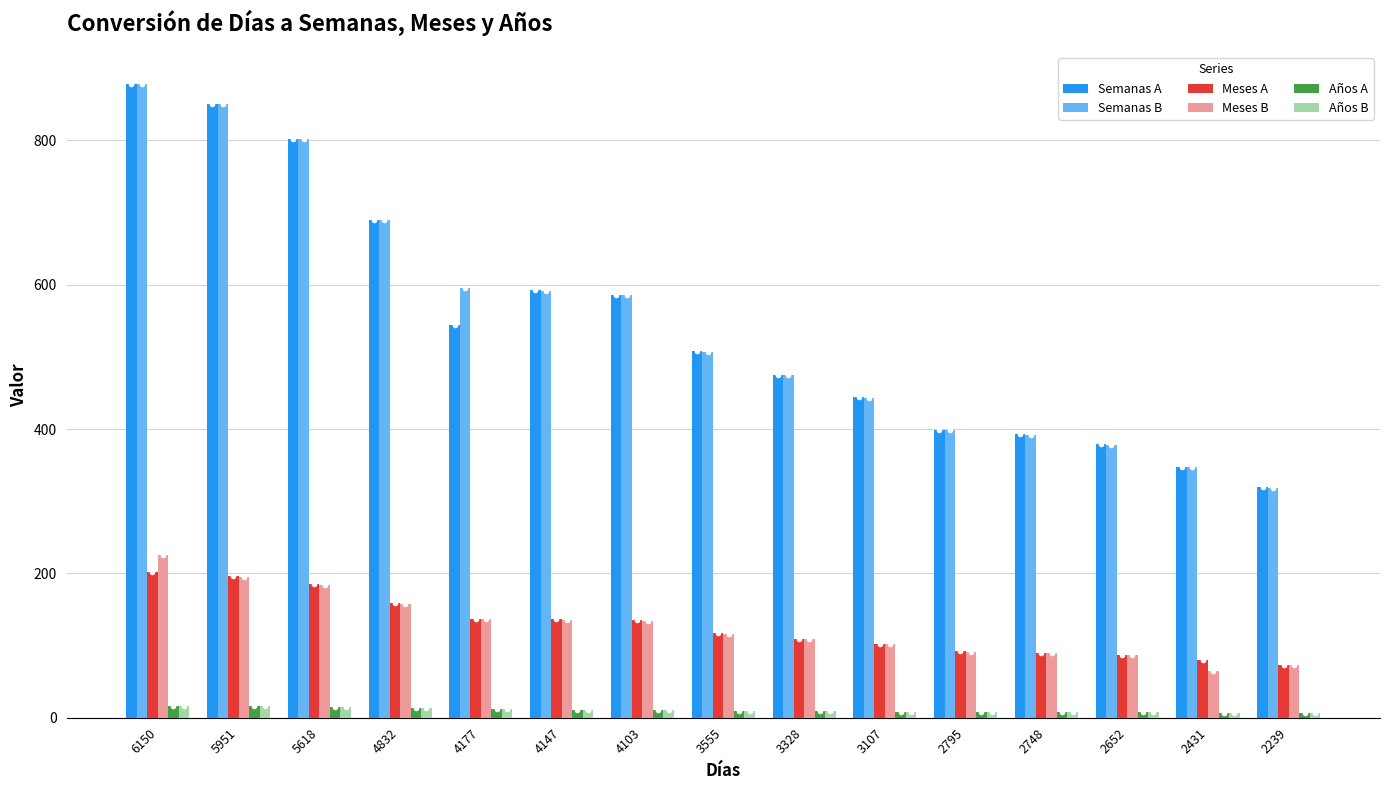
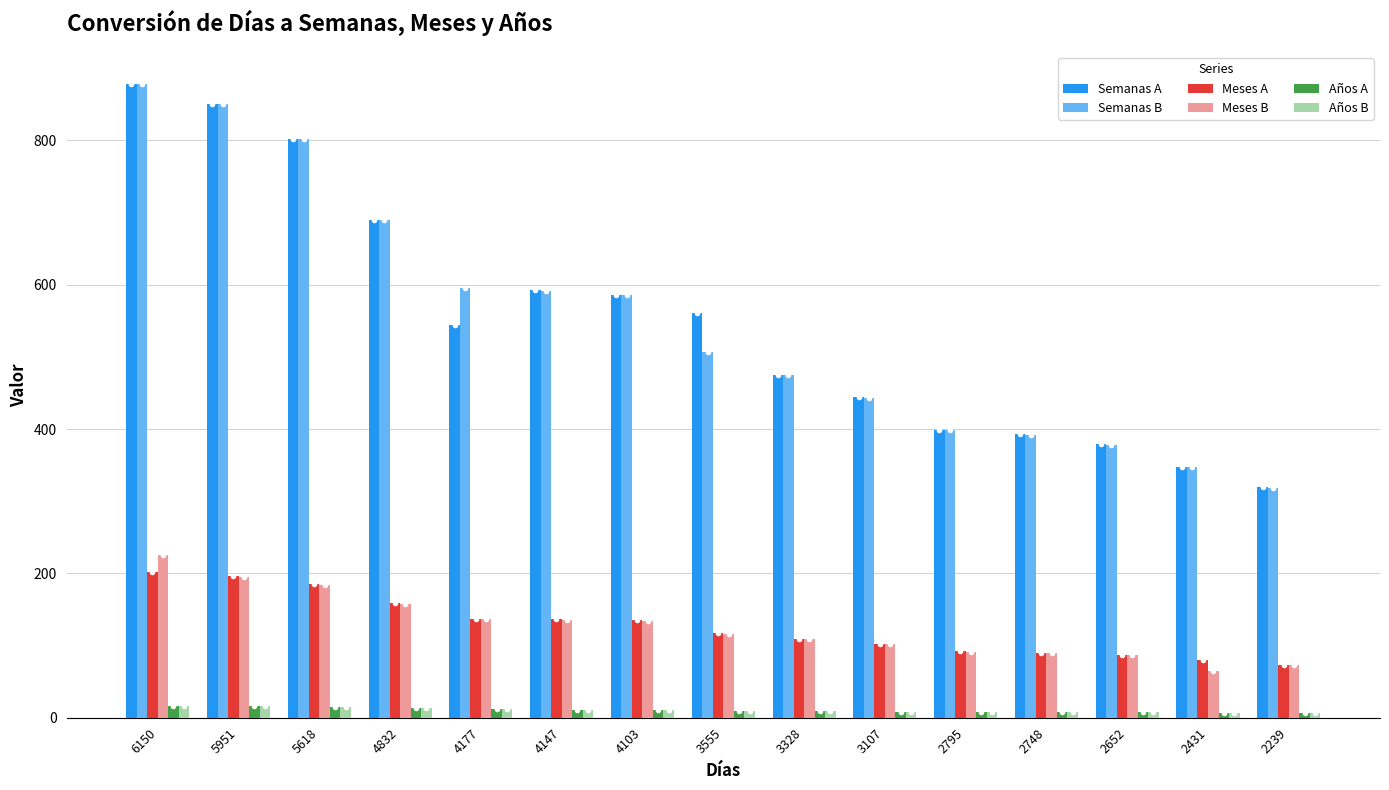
  {
    "Semanas A": {
      "6150": 880,
      "5951": 850,
      "5618": 800,
      "4832": 690,
      "4177": 540,
      "4147": 590,
      "4103": 590,
-     "3555": 510,
+     "3555": 560,
      "3328": 480,
      "3107": 440,
      "2795": 400,
      "2748": 390,
      "2652": 380,
      "2431": 350,
      "2239": 320
    },
    "Semanas B": {
      "6150": 880,
      "5951": 850,
      "5618": 800,
      "4832": 690,
      "4177": 600,
      "4147": 590,
      "4103": 590,
      "3555": 510,
      "3328": 480,
      "3107": 440,
      "2795": 400,
      "2748": 390,
      "2652": 380,
      "2431": 350,
      "2239": 320
    },
    "Meses A": {
      "6150": 200,
      "5951": 200,
      "5618": 180,
      "4832": 160,
      "4177": 140,
      "4147": 140,
      "4103": 130,
      "3555": 120,
      "3328": 110,
      "3107": 100,
      "2795": 90,
      "2748": 90,
      "2652": 90,
      "2431": 80,
      "2239": 70
    },
    "Meses B": {
      "6150": 230,
      "5951": 200,
      "5618": 180,
      "4832": 160,
      "4177": 140,
      "4147": 140,
      "4103": 130,
      "3555": 120,
      "3328": 110,
      "3107": 100,
      "2795": 90,
      "2748": 90,
      "2652": 90,
      "2431": 70,
      "2239": 70
    },
    "Años A": {
      "6150": 20,
      "5951": 20,
      "5618": 20,
      "4832": 10,
      "4177": 10,
      "4147": 10,
      "4103": 10,
      "3555": 10,
      "3328": 10,
      "3107": 10,
      "2795": 10,
      "2748": 10,
      "2652": 10,
      "2431": 10,
      "2239": 10
    },
    "Años B": {
      "6150": 20,
      "5951": 20,
      "5618": 20,
      "4832": 10,
      "4177": 10,
      "4147": 10,
      "4103": 10,
      "3555": 10,
      "3328": 10,
      "3107": 10,
      "2795": 10,
      "2748": 10,
      "2652": 10,
      "2431": 10,
      "2239": 10
    }
  }
